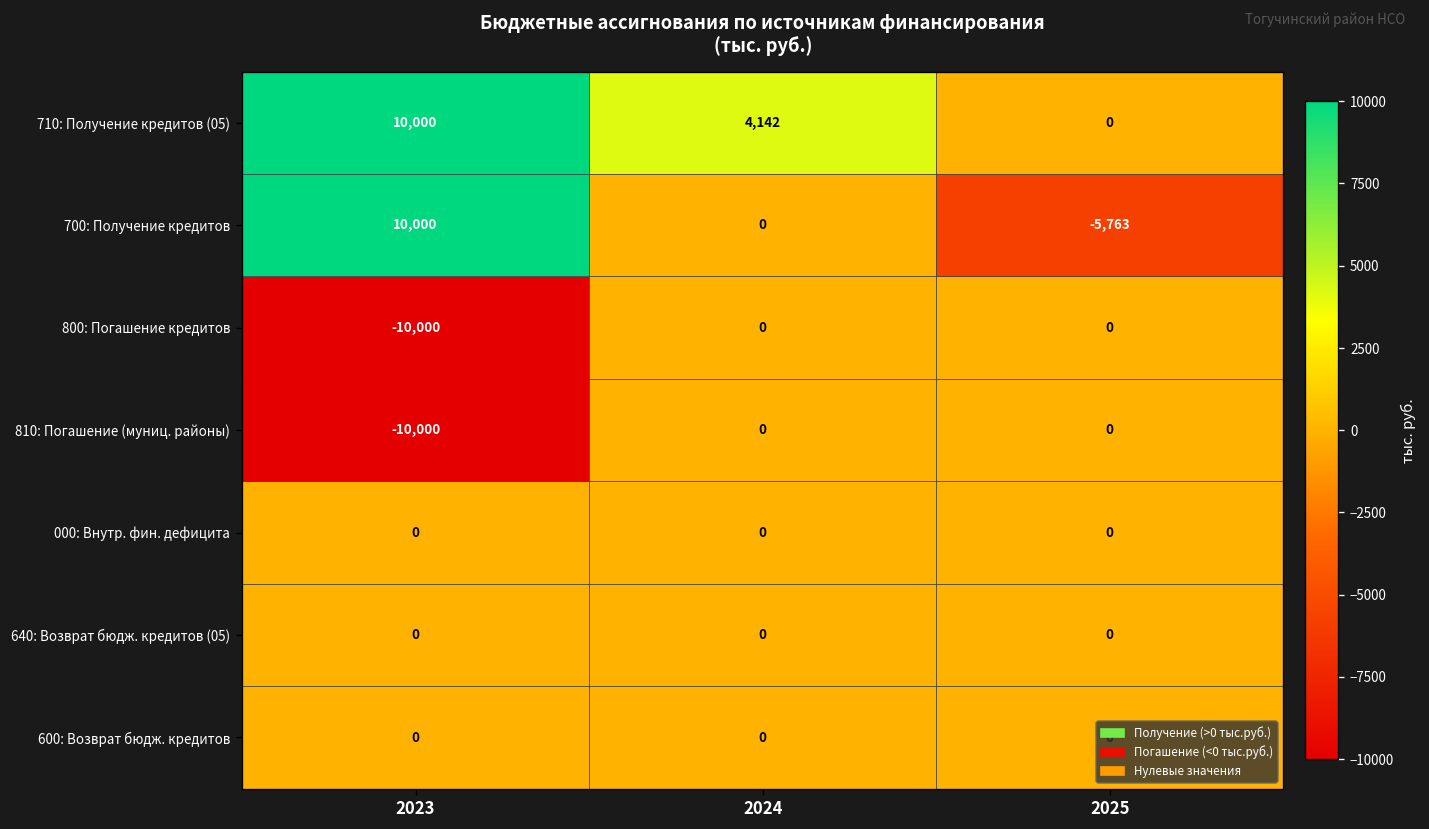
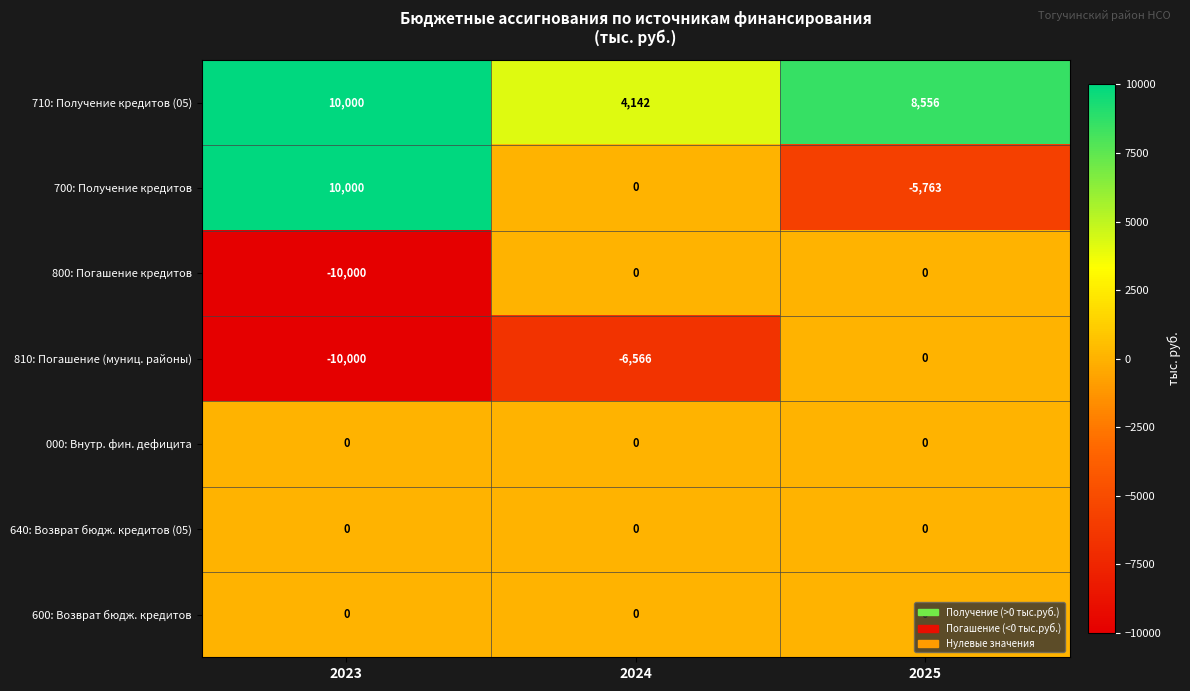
  {
    "710: Получение кредитов (05)": {
      "2023": "10,000",
      "2024": "4,142",
-     "2025": "0"
+     "2025": "8,556"
    },
    "700: Получение кредитов": {
      "2023": "10,000",
      "2024": "0",
      "2025": "-5,763"
    },
    "800: Погашение кредитов": {
      "2023": "-10,000",
      "2024": "0",
      "2025": "0"
    },
    "810: Погашение (муниц. районы)": {
      "2023": "-10,000",
-     "2024": "0",
+     "2024": "-6,566",
      "2025": "0"
    },
    "000: Внутр. фин. дефицита": {
      "2023": "0",
      "2024": "0",
      "2025": "0"
    },
    "640: Возврат бюдж. кредитов (05)": {
      "2023": "0",
      "2024": "0",
      "2025": "0"
    },
    "600: Возврат бюдж. кредитов": {
      "2023": "0",
      "2024": "0"
    }
  }
